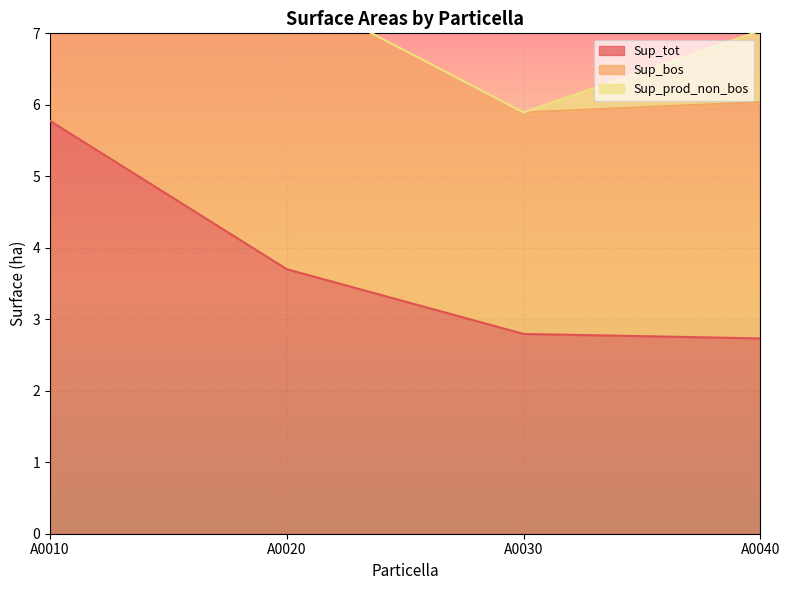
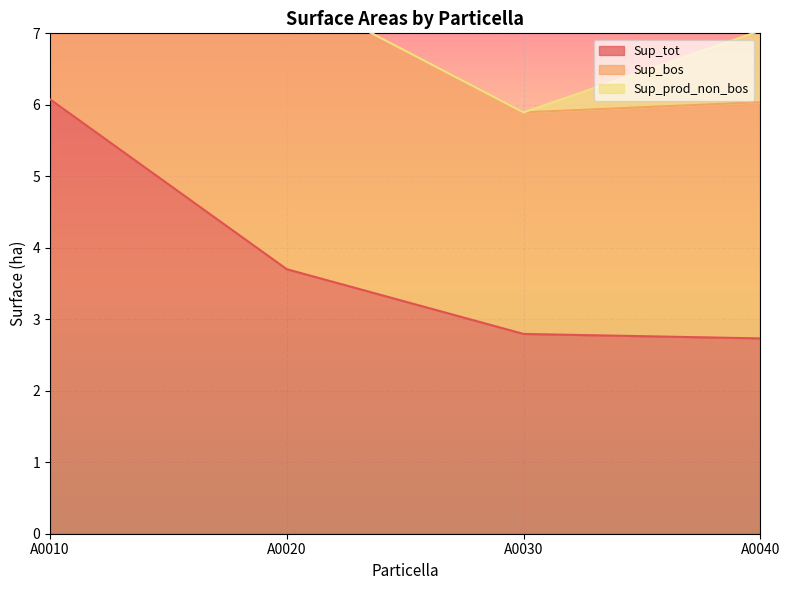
  {
    "Sup_tot": {
-     "A0010": 5.8,
+     "A0010": 6.1,
      "A0020": 3.7,
      "A0030": 2.8,
      "A0040": 2.7
    },
    "Sup_bos": {
      "A0040": 3.3
    }
  }
